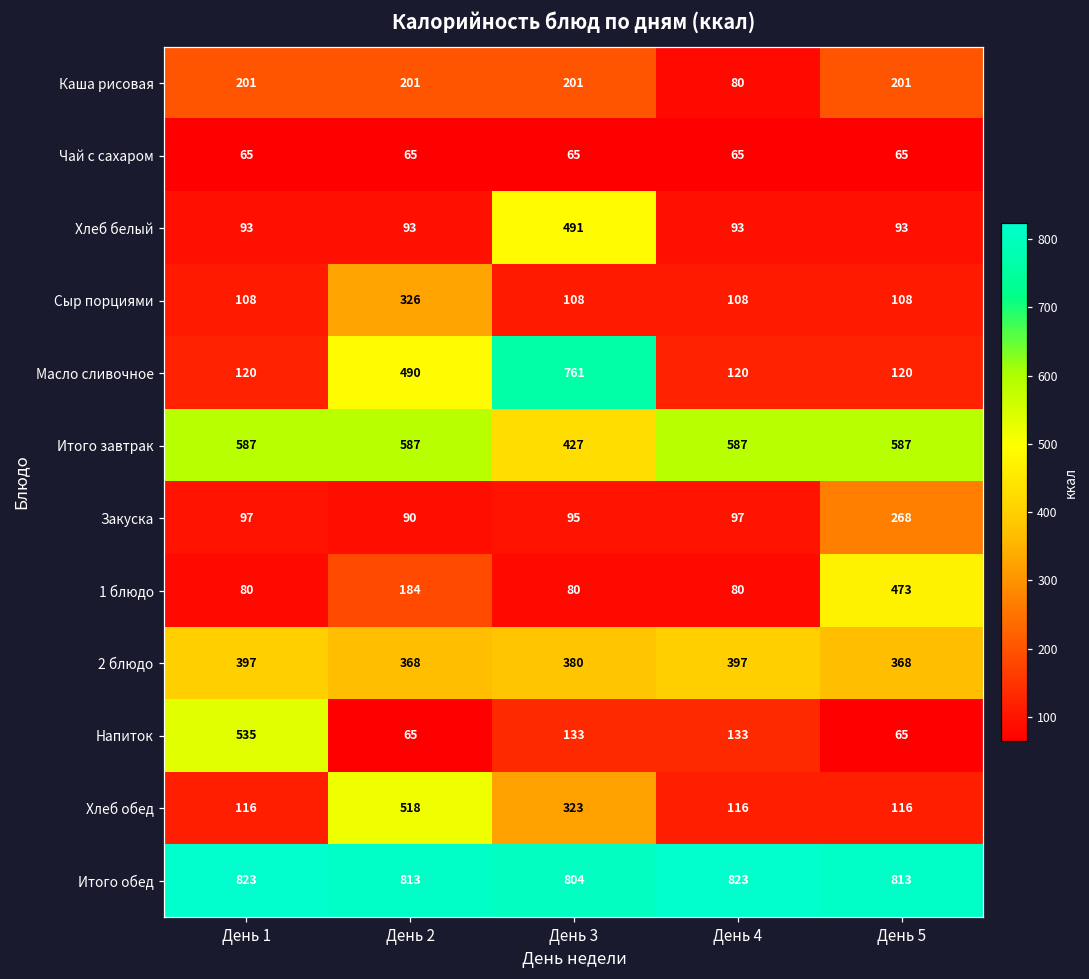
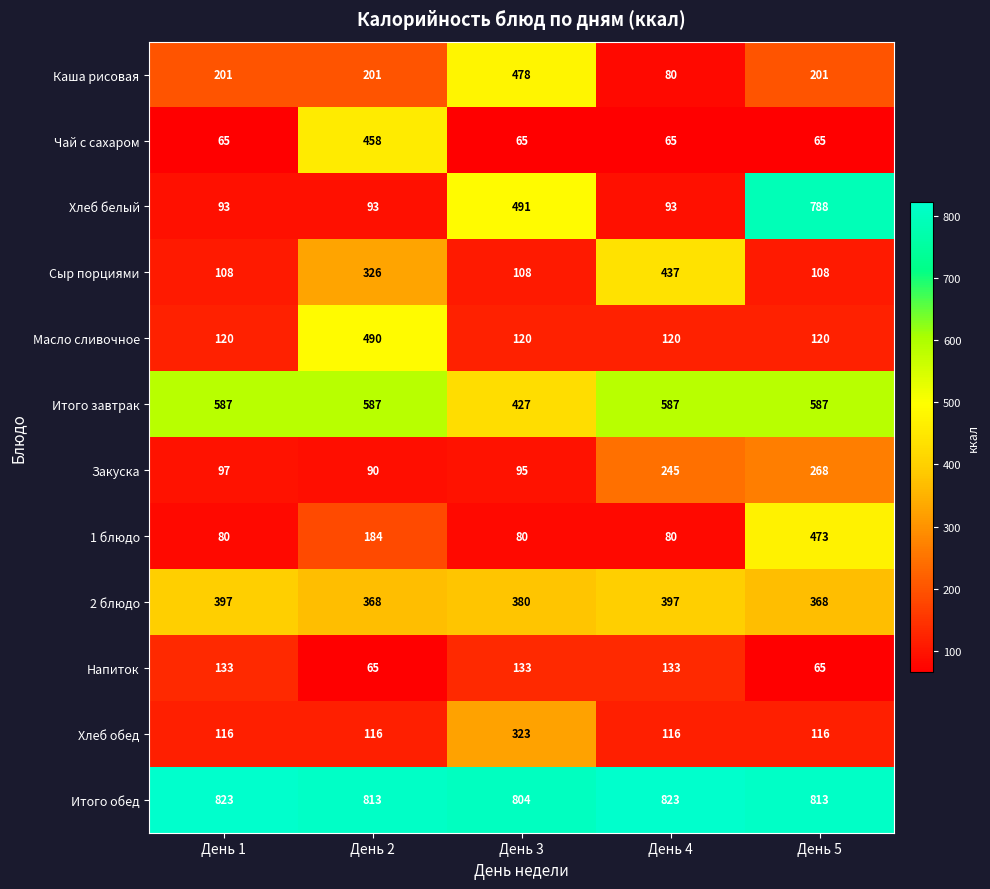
  {
    "Каша рисовая": {
      "День 1": 201,
      "День 2": 201,
-     "День 3": 201,
+     "День 3": 478,
      "День 4": 80,
      "День 5": 201
    },
    "Чай с сахаром": {
      "День 1": 65,
-     "День 2": 65,
+     "День 2": 458,
      "День 3": 65,
      "День 4": 65,
      "День 5": 65
    },
    "Хлеб белый": {
      "День 1": 93,
      "День 2": 93,
      "День 3": 491,
      "День 4": 93,
-     "День 5": 93
+     "День 5": 788
    },
    "Сыр порциями": {
      "День 1": 108,
      "День 2": 326,
      "День 3": 108,
-     "День 4": 108,
+     "День 4": 437,
      "День 5": 108
    },
    "Масло сливочное": {
      "День 1": 120,
      "День 2": 490,
-     "День 3": 761,
+     "День 3": 120,
      "День 4": 120,
      "День 5": 120
    },
    "Итого завтрак": {
      "День 1": 587,
      "День 2": 587,
      "День 3": 427,
      "День 4": 587,
      "День 5": 587
    },
    "Закуска": {
      "День 1": 97,
      "День 2": 90,
      "День 3": 95,
-     "День 4": 97,
+     "День 4": 245,
      "День 5": 268
    },
    "1 блюдо": {
      "День 1": 80,
      "День 2": 184,
      "День 3": 80,
      "День 4": 80,
      "День 5": 473
    },
    "2 блюдо": {
      "День 1": 397,
      "День 2": 368,
      "День 3": 380,
      "День 4": 397,
      "День 5": 368
    },
    "Напиток": {
-     "День 1": 535,
+     "День 1": 133,
      "День 2": 65,
      "День 3": 133,
      "День 4": 133,
      "День 5": 65
    },
    "Хлеб обед": {
      "День 1": 116,
-     "День 2": 518,
+     "День 2": 116,
      "День 3": 323,
      "День 4": 116,
      "День 5": 116
    },
    "Итого обед": {
      "День 1": 823,
      "День 2": 813,
      "День 3": 804,
      "День 4": 823,
      "День 5": 813
    }
  }
